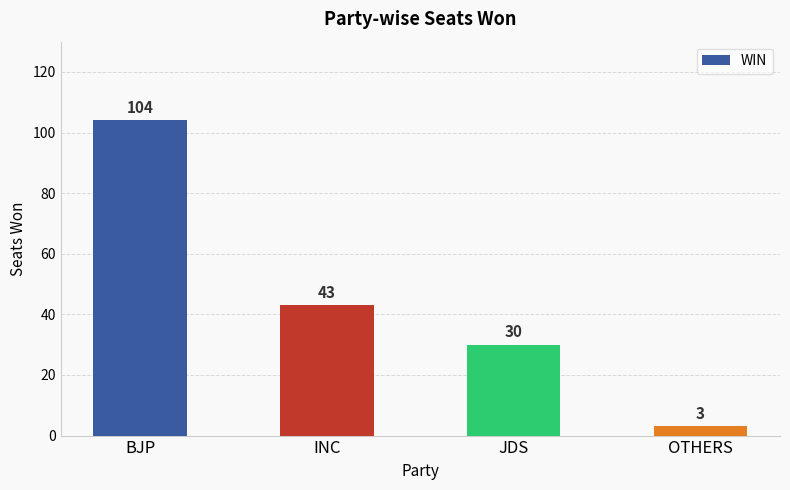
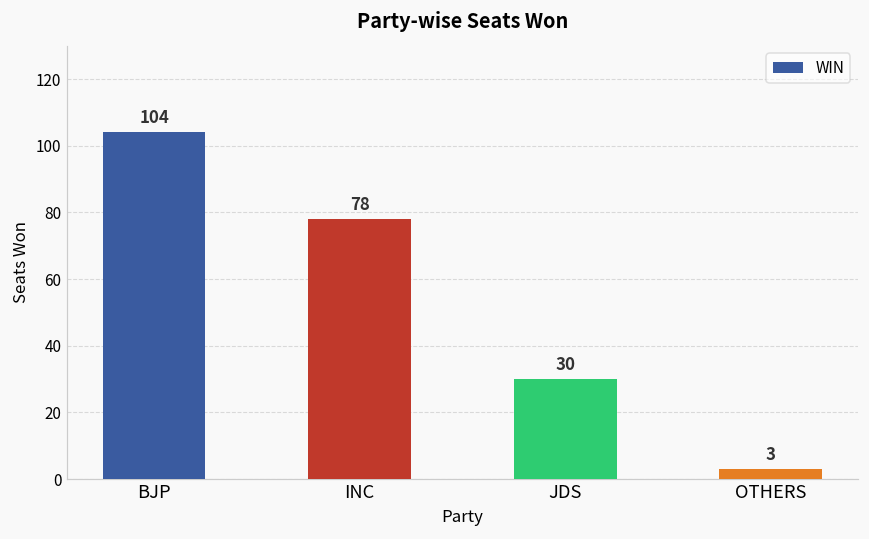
  {
    "BJP": 104,
-   "INC": 43,
+   "INC": 78,
    "JDS": 30,
    "OTHERS": 3
  }
